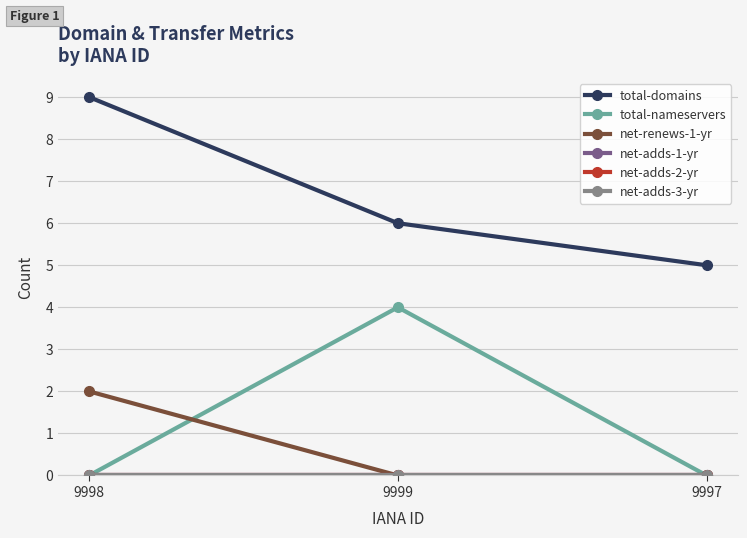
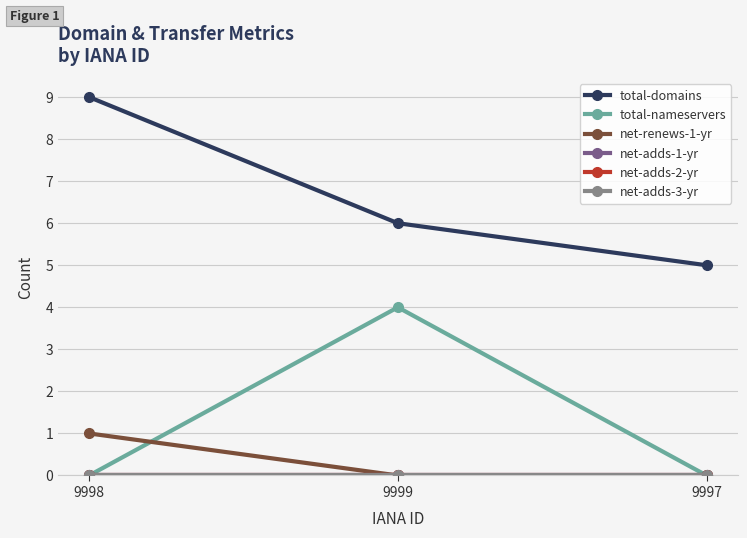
  {
    "total-domains": {
      "9998": 9,
      "9999": 6,
      "9997": 5
    },
    "net-renews-1-yr": {
-     "9998": 2
+     "9998": 1
    }
  }
